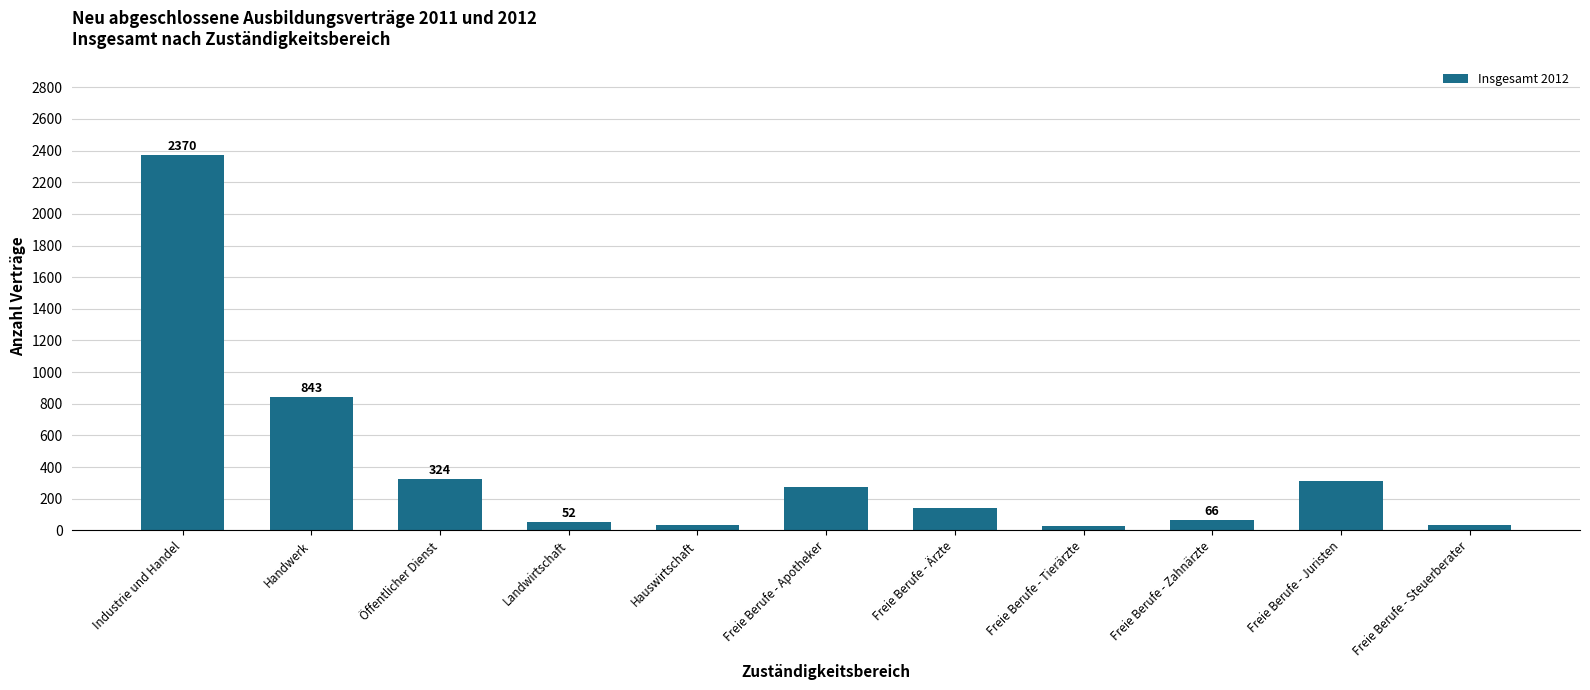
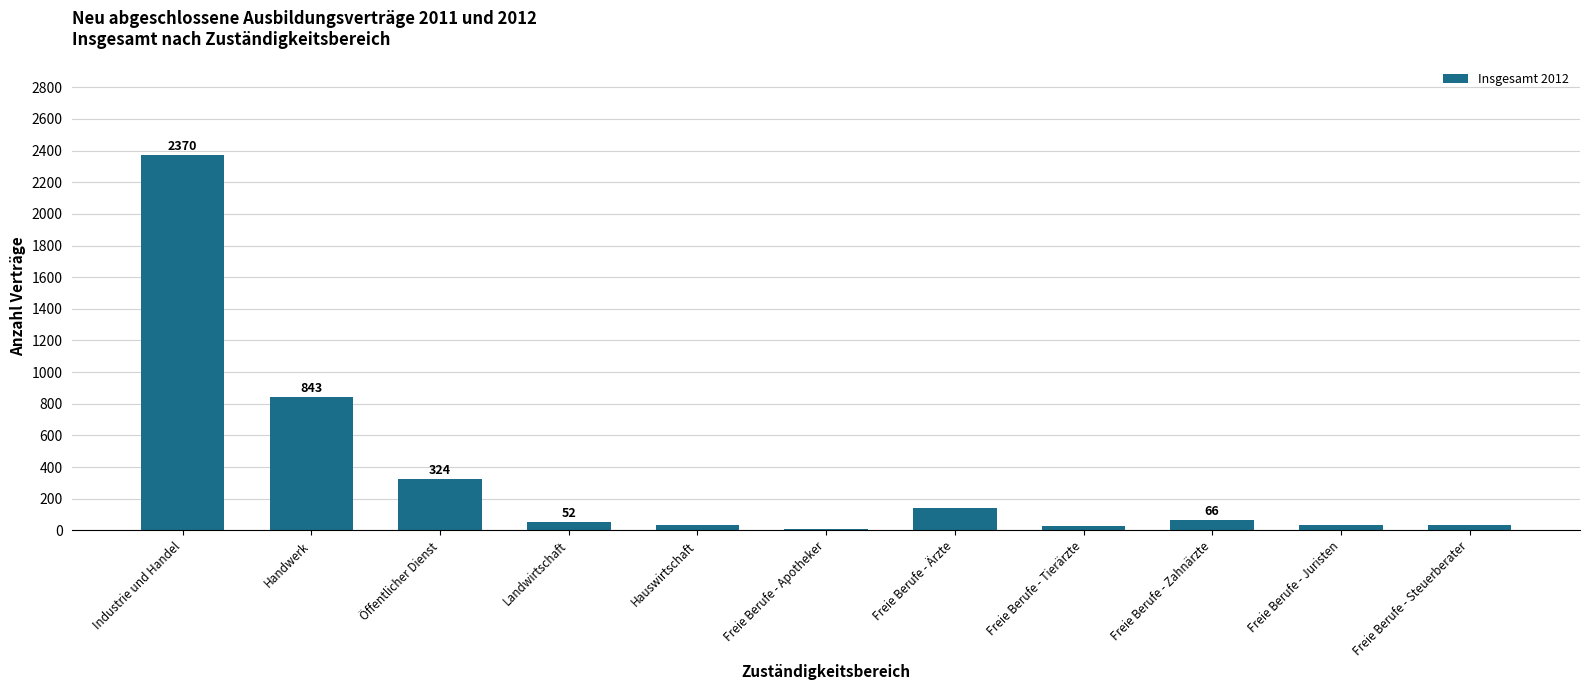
  {
    "Hauswirtschaft": 30,
-   "Freie Berufe - Apotheker": 280,
+   "Freie Berufe - Apotheker": 10,
    "Freie Berufe - Ärzte": 140,
    "Freie Berufe - Tierärzte": 30,
-   "Freie Berufe - Juristen": 310,
+   "Freie Berufe - Juristen": 30,
    "Freie Berufe - Steuerberater": 40
  }
